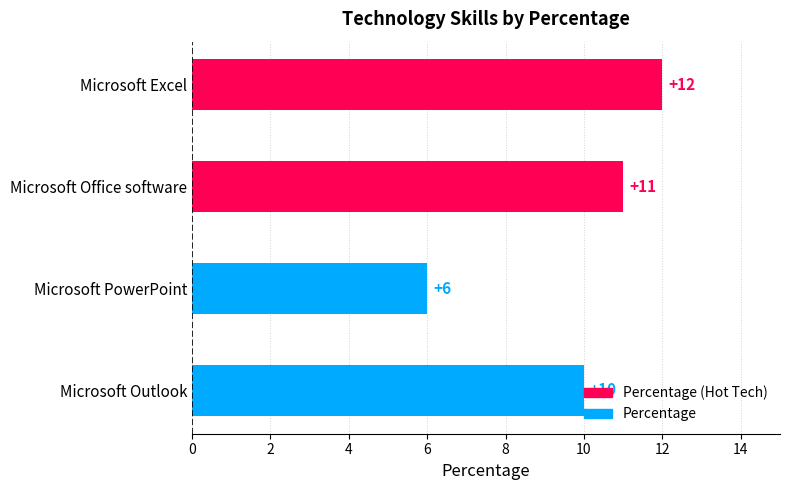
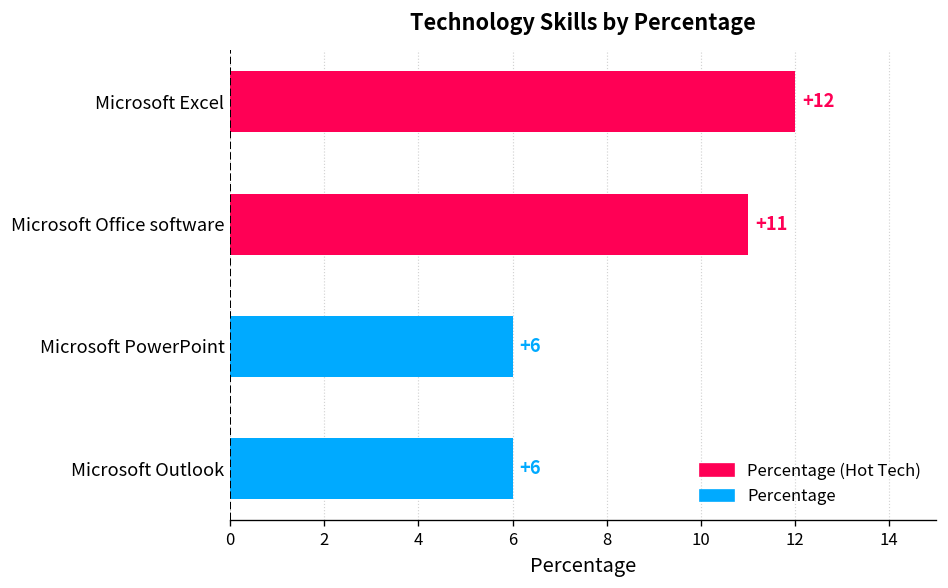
  {
    "Microsoft Excel": "+12",
    "Microsoft Office software": "+11",
    "Microsoft PowerPoint": "+6",
-   "Microsoft Outlook": "+10"
+   "Microsoft Outlook": "+6"
  }
